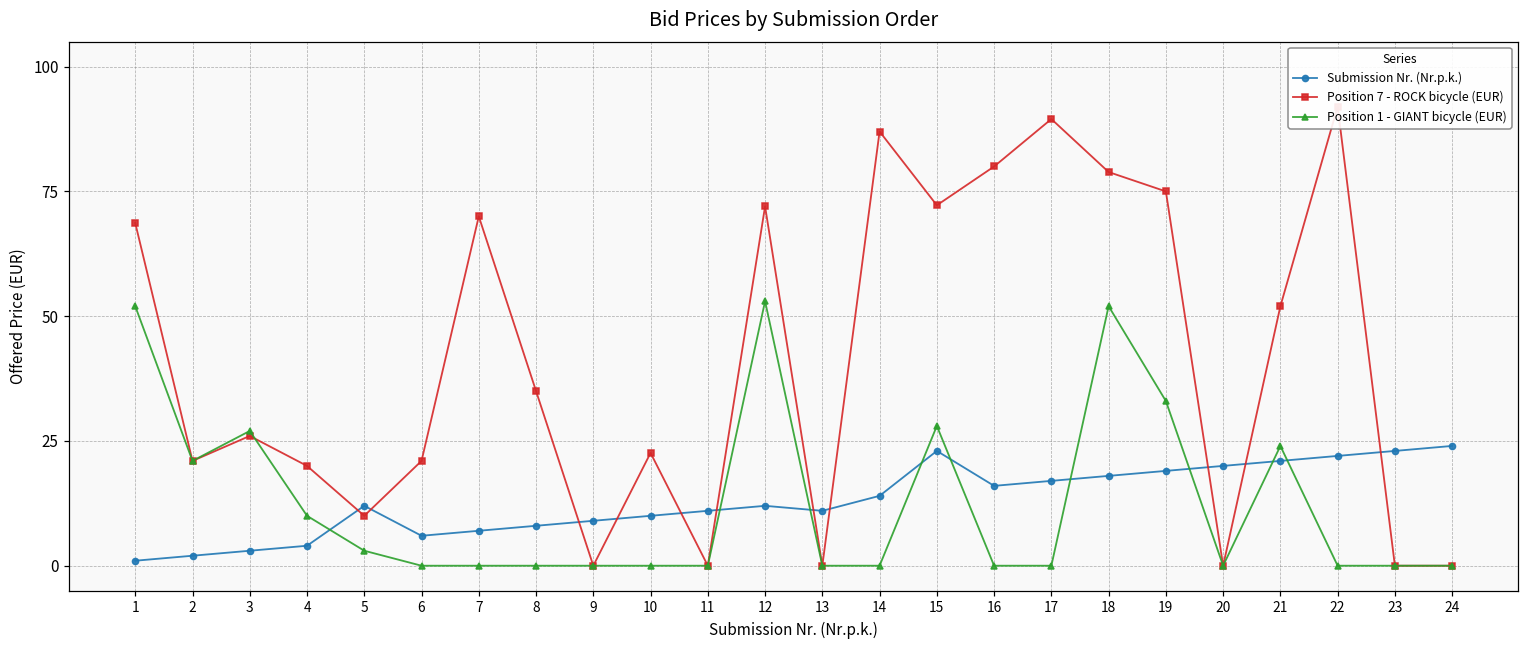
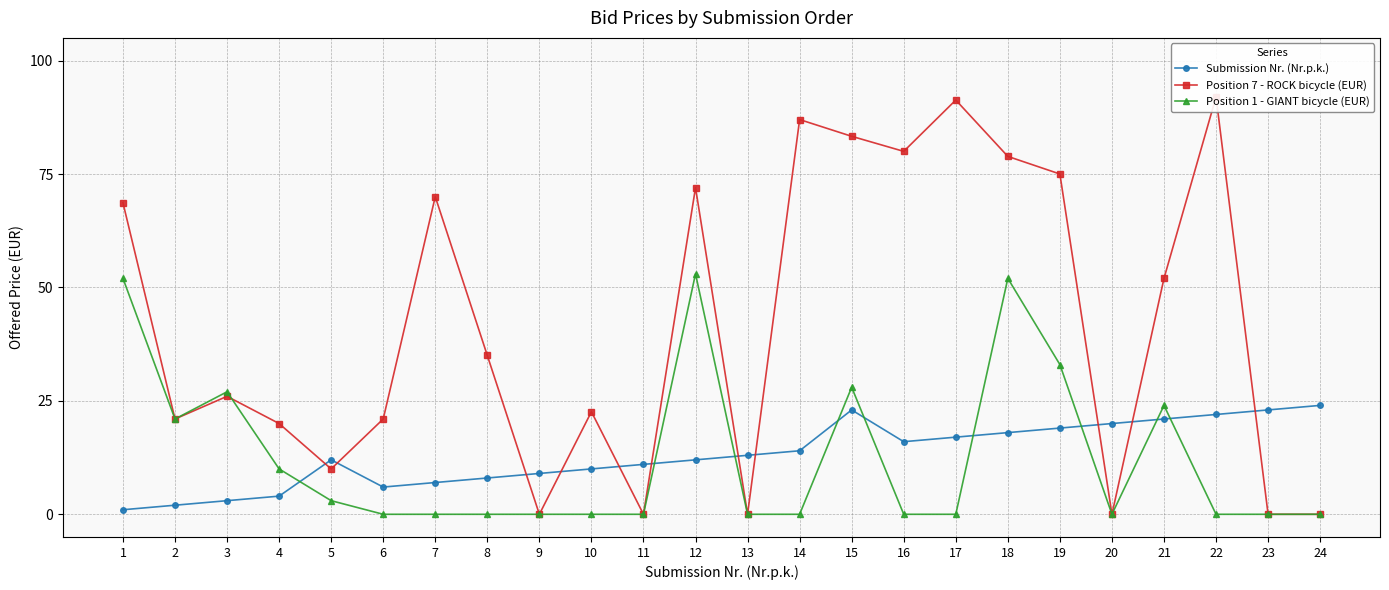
  {
    "Submission Nr. (Nr.p.k.)": {
      "1": 1,
      "2": 2,
      "3": 3,
      "4": 4,
      "5": 12,
      "6": 6,
      "7": 7,
      "8": 8,
      "9": 9,
      "10": 10,
      "11": 11,
      "12": 12,
-     "13": 11,
+     "13": 13,
      "14": 14,
      "15": 23,
      "16": 16,
      "17": 17,
      "18": 18,
      "19": 19,
      "20": 20,
      "21": 21,
      "22": 22,
      "23": 23,
      "24": 24
    },
    "Position 7 - ROCK bicycle (EUR)": {
      "1": 69,
      "3": 26,
      "4": 20,
      "5": 10,
      "6": 21,
      "7": 70,
      "8": 35,
      "10": 23,
      "12": 72,
      "14": 87,
-     "15": 72,
+     "15": 83,
      "16": 80,
-     "17": 90,
+     "17": 91,
      "18": 79,
      "19": 75,
      "21": 52
    },
    "Position 1 - GIANT bicycle (EUR)": {
      "1": 52,
      "3": 27,
      "4": 10,
      "5": 3,
      "6": 0,
      "7": 0,
      "8": 0,
      "10": 0,
      "12": 53,
      "14": 0,
      "15": 28,
      "16": 0,
      "17": 0,
      "18": 52,
      "19": 33,
      "21": 24,
      "22": 0
    }
  }
